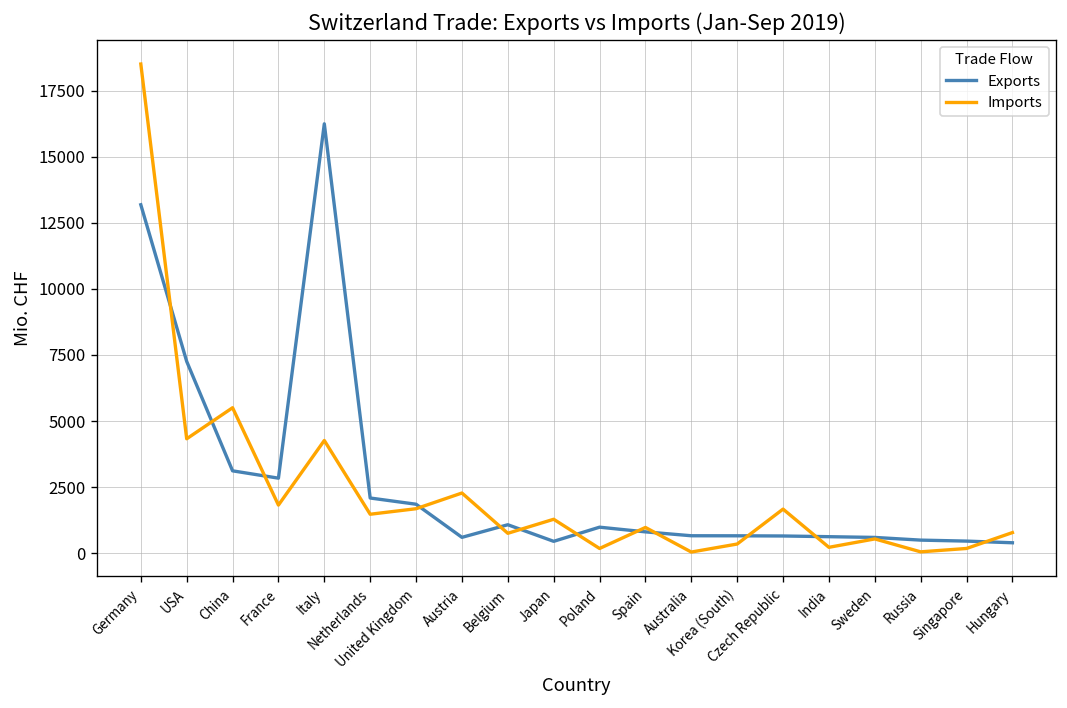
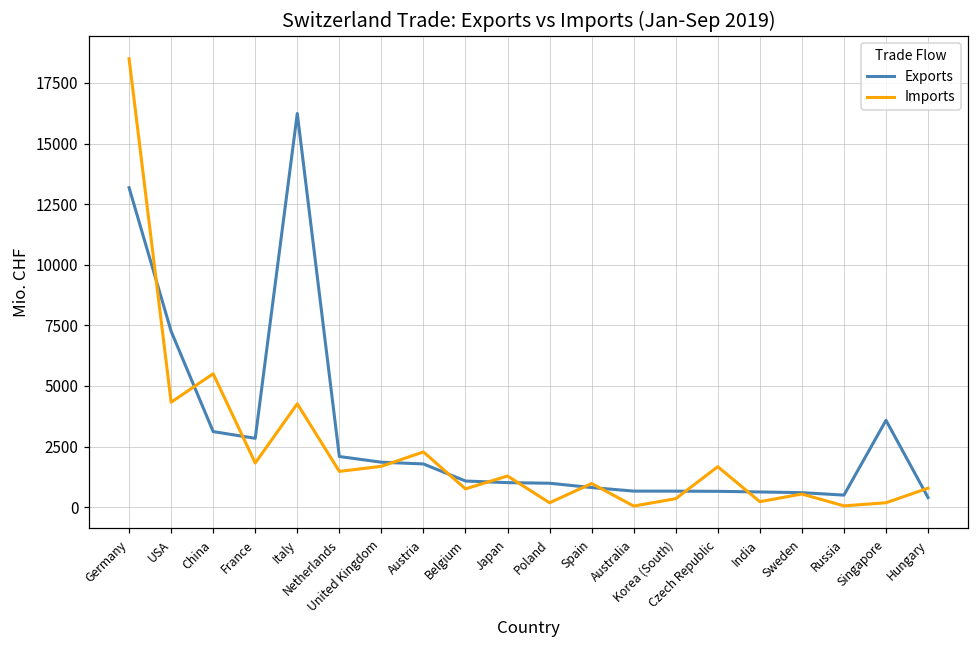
  {
    "Exports": {
      "Germany": 13200,
      "USA": 7300,
      "China": 3100,
      "France": 2800,
      "Italy": 16200,
      "Netherlands": 2100,
      "United Kingdom": 1900,
-     "Austria": 600,
+     "Austria": 1800,
      "Belgium": 1100,
-     "Japan": 400,
+     "Japan": 1000,
      "Poland": 1000,
      "Spain": 800,
      "Australia": 700,
      "Korea (South)": 700,
      "Czech Republic": 700,
      "India": 600,
      "Russia": 500,
-     "Singapore": 500,
+     "Singapore": 3600,
      "Hungary": 400
    },
    "Imports": {
      "Germany": 18500,
      "USA": 4300,
      "China": 5500,
      "France": 1800,
      "Italy": 4300,
      "Netherlands": 1500,
      "United Kingdom": 1700,
      "Austria": 2300,
      "Belgium": 800,
      "Japan": 1300,
      "Poland": 200,
      "Spain": 1000,
      "Australia": 0,
      "Korea (South)": 300,
      "Czech Republic": 1700,
      "India": 200,
      "Russia": 100,
      "Singapore": 200,
      "Hungary": 800
    }
  }
